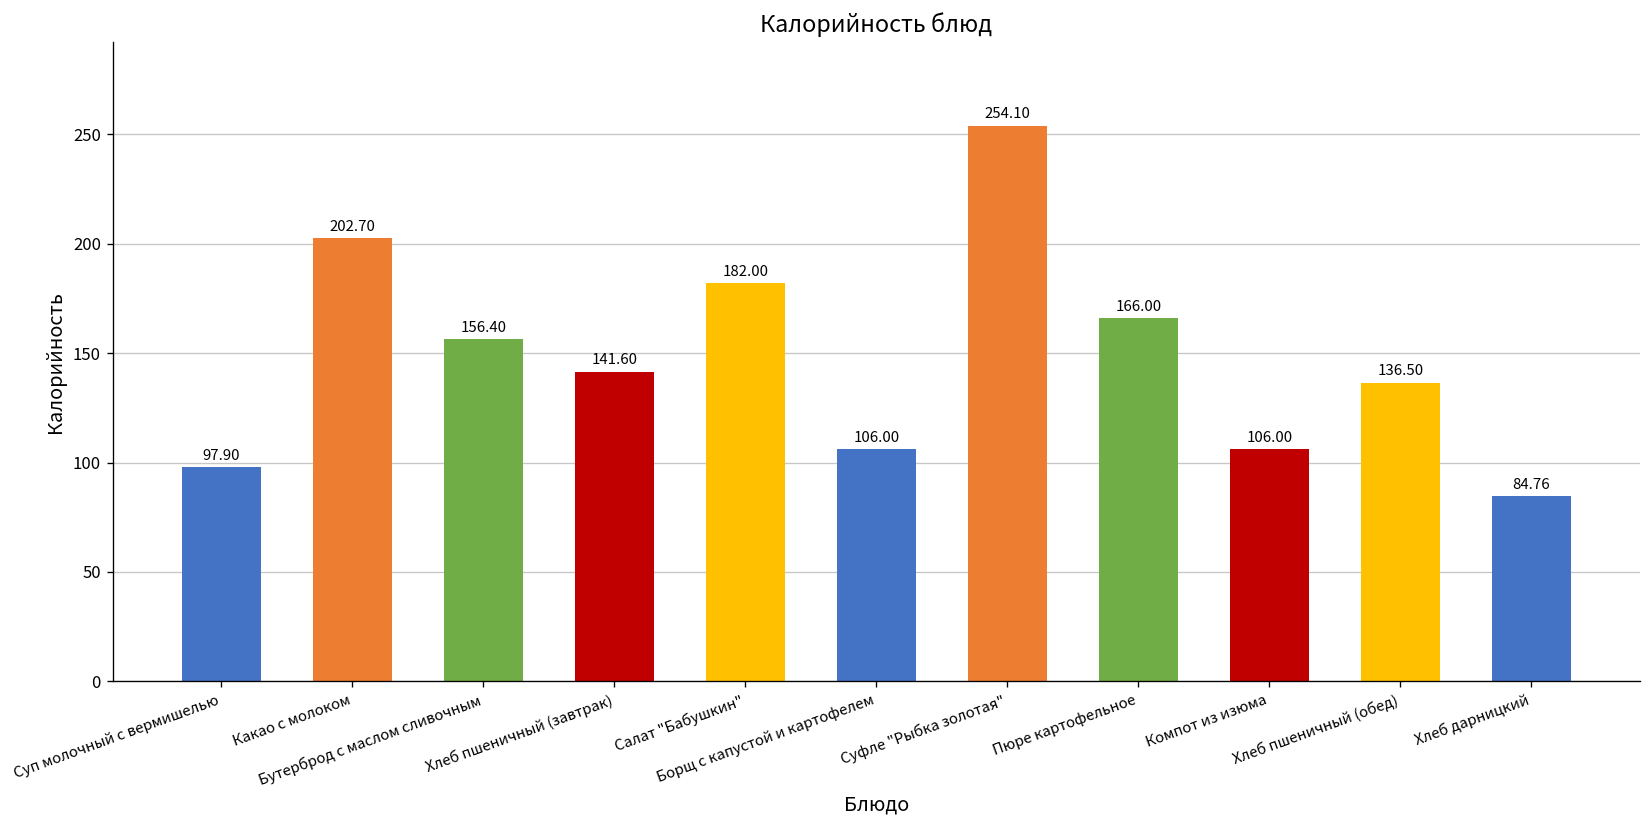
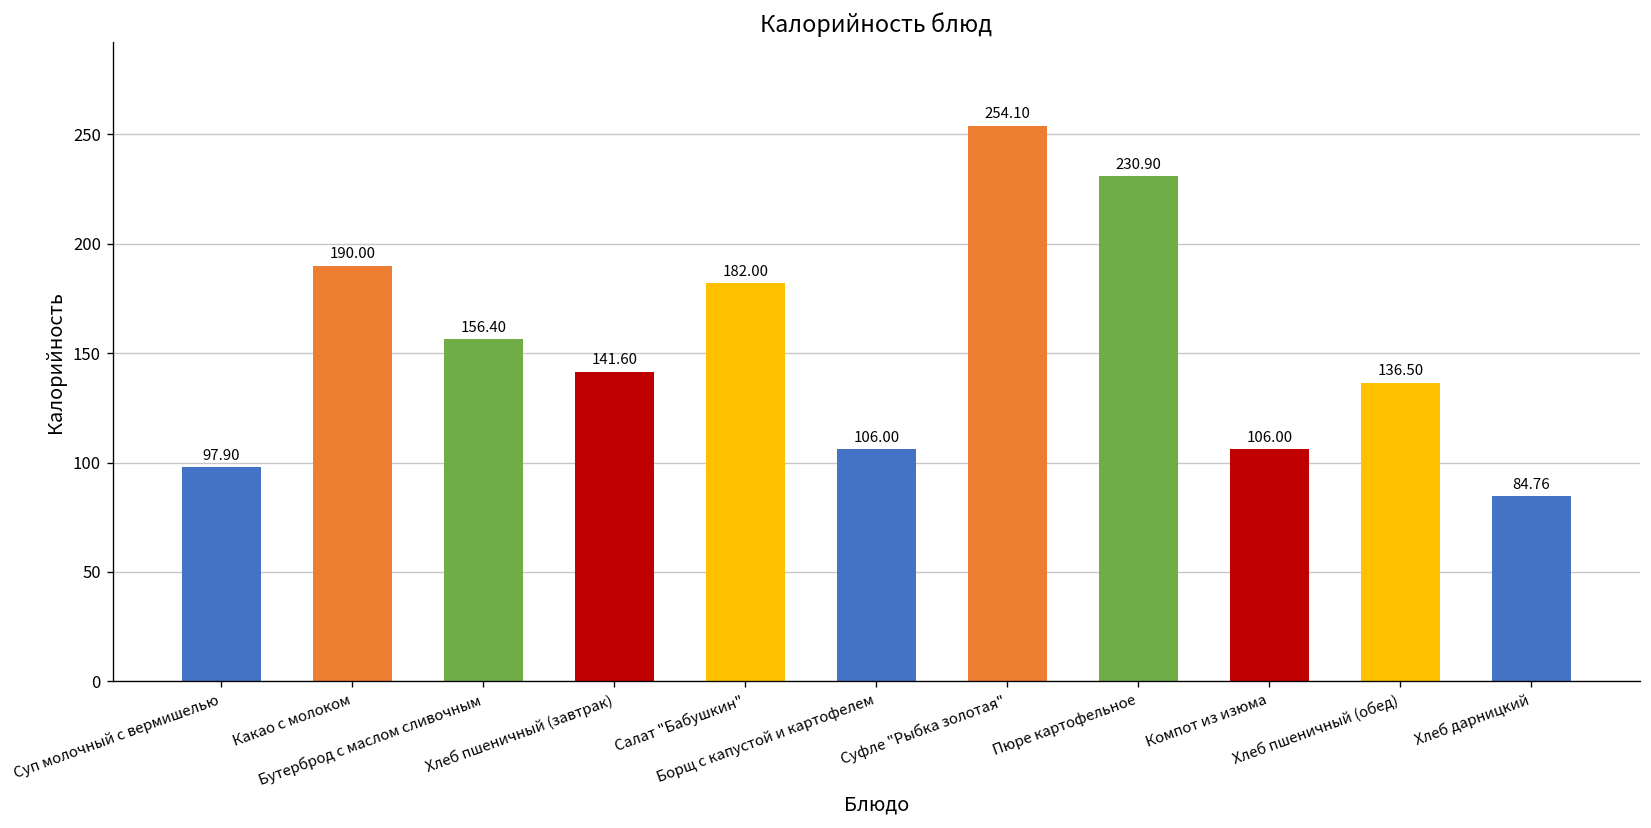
  {
    "Суп молочный с вермишелью": 97.90,
-   "Какао с молоком": 202.70,
+   "Какао с молоком": 190.00,
    "Бутерброд с маслом сливочным": 156.40,
    "Хлеб пшеничный (завтрак)": 141.60,
    "Салат \"Бабушкин\"": 182.00,
    "Борщ с капустой и картофелем": 106.00,
    "Суфле \"Рыбка золотая\"": 254.10,
-   "Пюре картофельное": 166.00,
+   "Пюре картофельное": 230.90,
    "Компот из изюма": 106.00,
    "Хлеб пшеничный (обед)": 136.50,
    "Хлеб дарницкий": 84.76
  }
